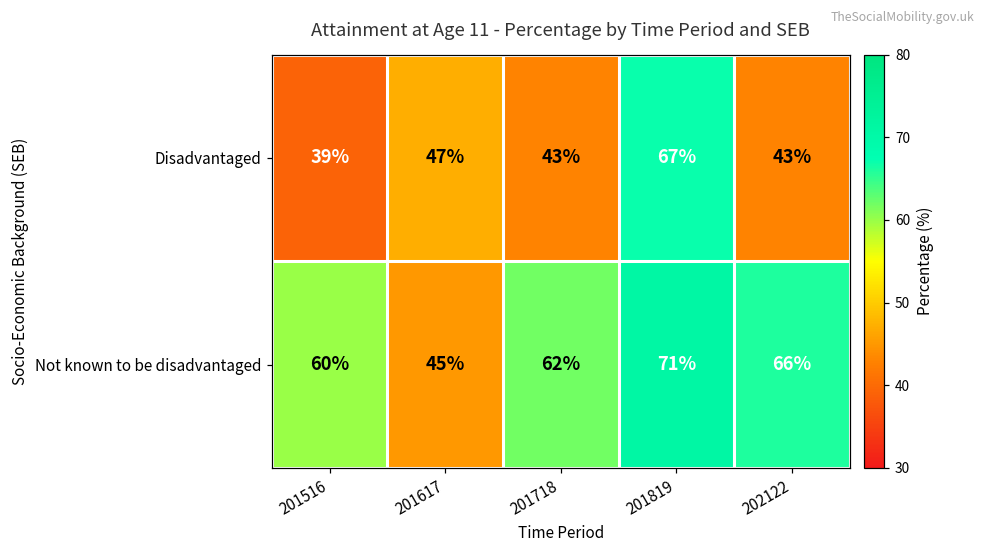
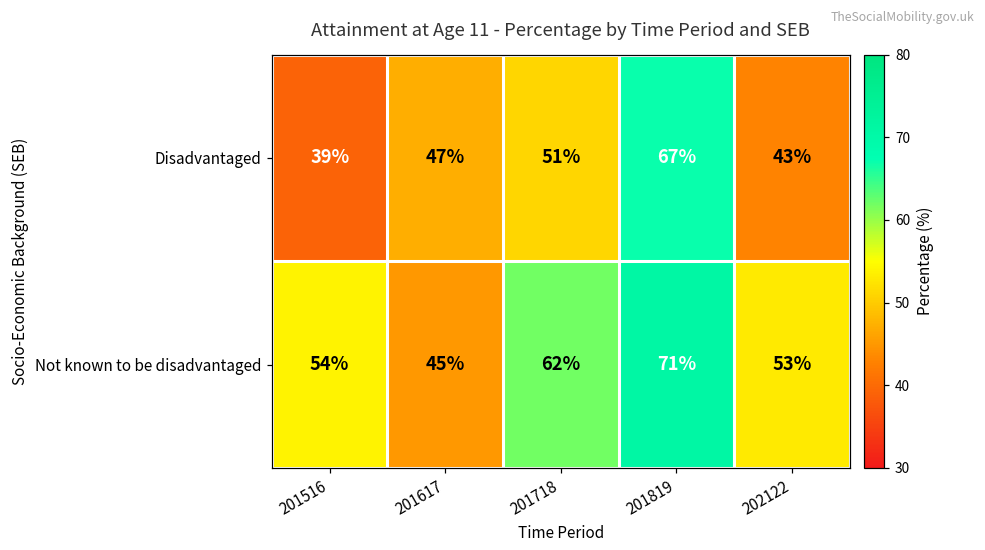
  {
    "Disadvantaged": {
      "201516": "39%",
      "201617": "47%",
-     "201718": "43%",
+     "201718": "51%",
      "201819": "67%",
      "202122": "43%"
    },
    "Not known to be disadvantaged": {
-     "201516": "60%",
+     "201516": "54%",
      "201617": "45%",
      "201718": "62%",
      "201819": "71%",
-     "202122": "66%"
+     "202122": "53%"
    }
  }
